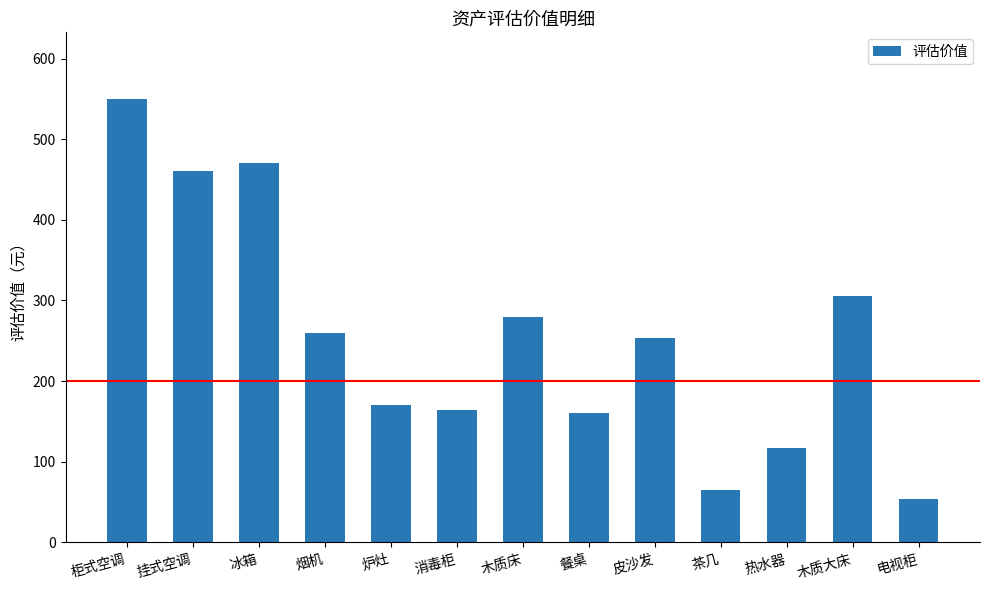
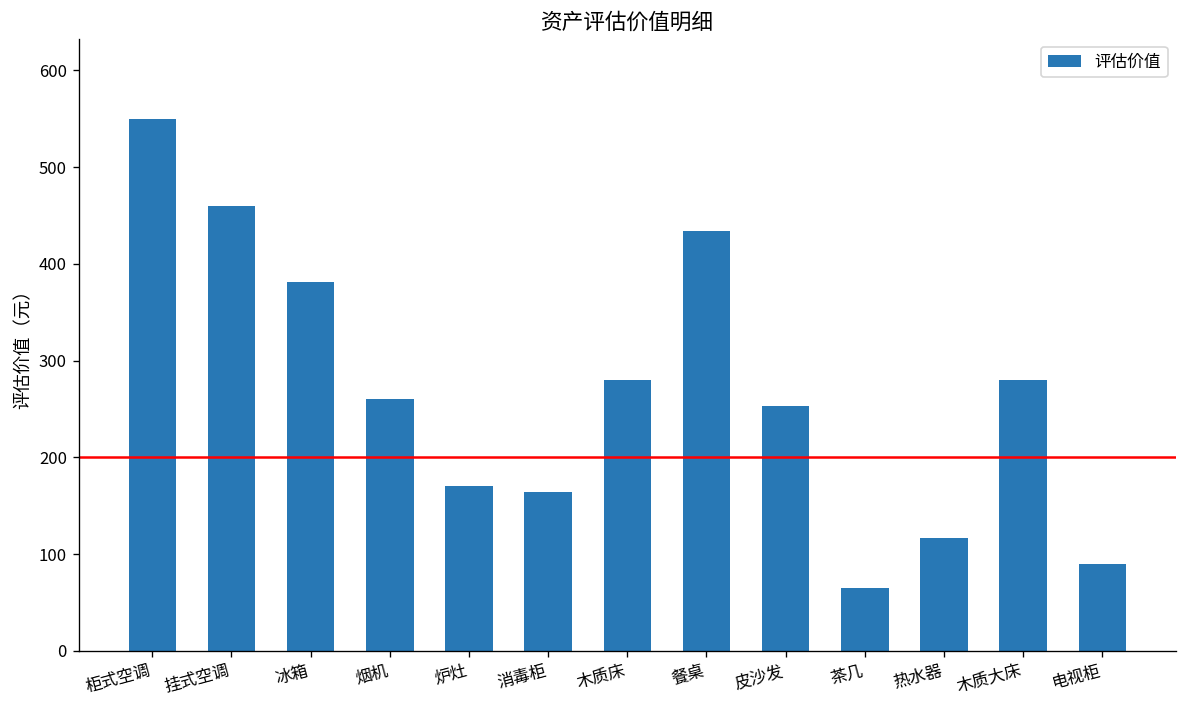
  {
    "柜式空调": 550,
    "挂式空调": 460,
-   "冰箱": 470,
+   "冰箱": 380,
    "烟机": 260,
    "炉灶": 170,
    "消毒柜": 160,
    "木质床": 280,
-   "餐桌": 160,
+   "餐桌": 430,
    "皮沙发": 250,
    "茶几": 70,
    "热水器": 120,
-   "木质大床": 310,
-   "电视柜": 50
+   "木质大床": 280,
+   "电视柜": 90
  }
